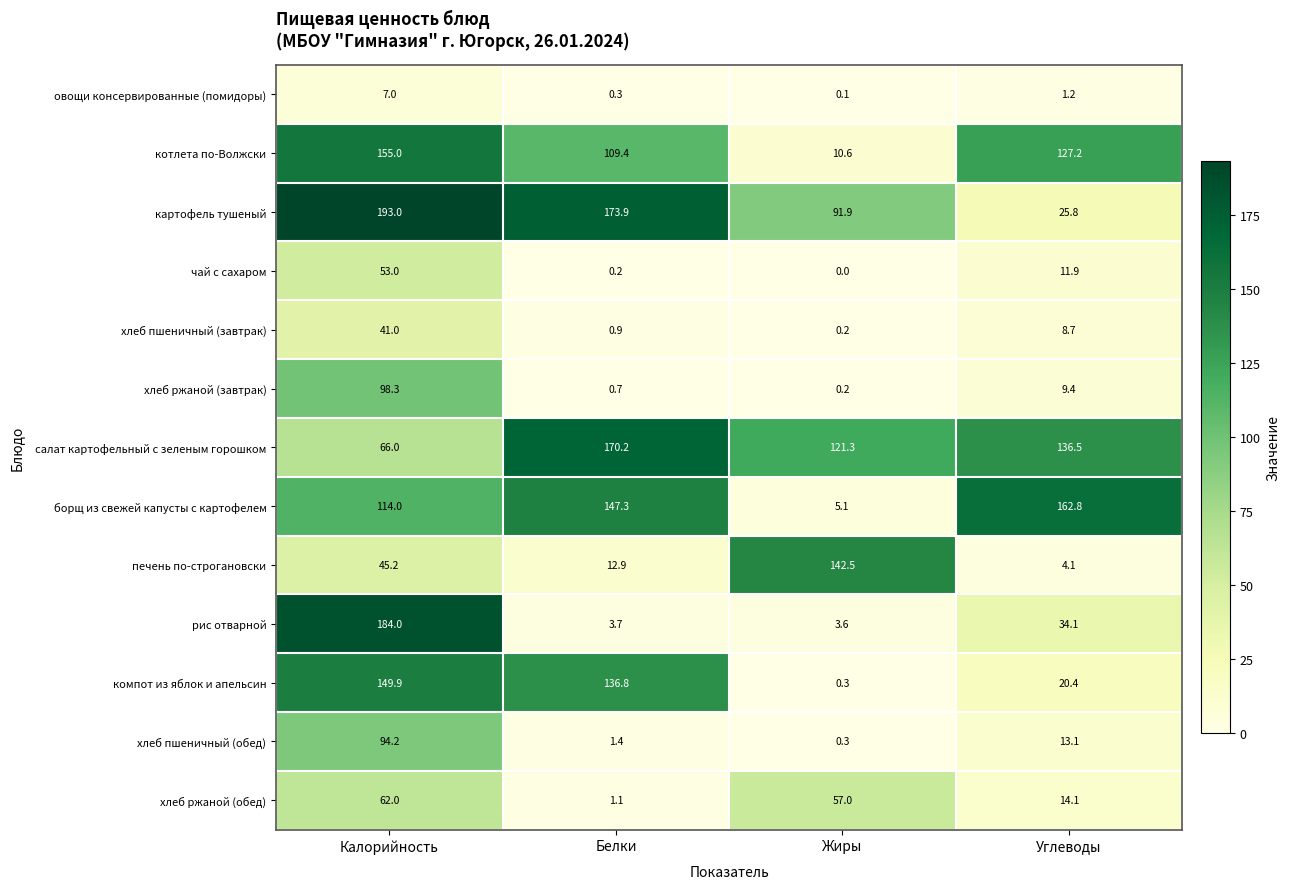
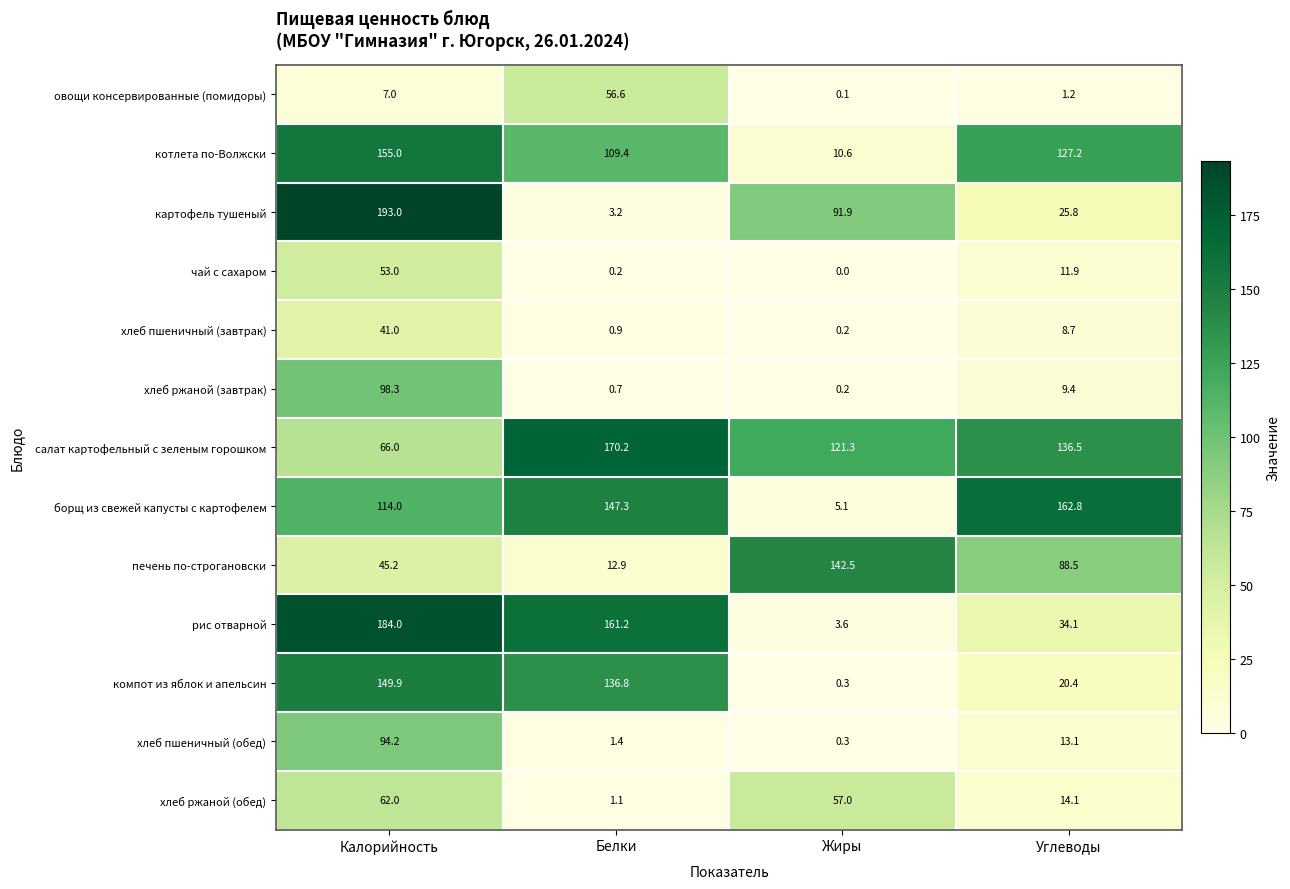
  {
    "овощи консервированные (помидоры)": {
      "Калорийность": 7.0,
-     "Белки": 0.3,
+     "Белки": 56.6,
      "Жиры": 0.1,
      "Углеводы": 1.2
    },
    "котлета по-Волжски": {
      "Калорийность": 155.0,
      "Белки": 109.4,
      "Жиры": 10.6,
      "Углеводы": 127.2
    },
    "картофель тушеный": {
      "Калорийность": 193.0,
-     "Белки": 173.9,
+     "Белки": 3.2,
      "Жиры": 91.9,
      "Углеводы": 25.8
    },
    "чай с сахаром": {
      "Калорийность": 53.0,
      "Белки": 0.2,
      "Жиры": 0.0,
      "Углеводы": 11.9
    },
    "хлеб пшеничный (завтрак)": {
      "Калорийность": 41.0,
      "Белки": 0.9,
      "Жиры": 0.2,
      "Углеводы": 8.7
    },
    "хлеб ржаной (завтрак)": {
      "Калорийность": 98.3,
      "Белки": 0.7,
      "Жиры": 0.2,
      "Углеводы": 9.4
    },
    "салат картофельный с зеленым горошком": {
      "Калорийность": 66.0,
      "Белки": 170.2,
      "Жиры": 121.3,
      "Углеводы": 136.5
    },
    "борщ из свежей капусты с картофелем": {
      "Калорийность": 114.0,
      "Белки": 147.3,
      "Жиры": 5.1,
      "Углеводы": 162.8
    },
    "печень по-строгановски": {
      "Калорийность": 45.2,
      "Белки": 12.9,
      "Жиры": 142.5,
-     "Углеводы": 4.1
+     "Углеводы": 88.5
    },
    "рис отварной": {
      "Калорийность": 184.0,
-     "Белки": 3.7,
+     "Белки": 161.2,
      "Жиры": 3.6,
      "Углеводы": 34.1
    },
    "компот из яблок и апельсин": {
      "Калорийность": 149.9,
      "Белки": 136.8,
      "Жиры": 0.3,
      "Углеводы": 20.4
    },
    "хлеб пшеничный (обед)": {
      "Калорийность": 94.2,
      "Белки": 1.4,
      "Жиры": 0.3,
      "Углеводы": 13.1
    },
    "хлеб ржаной (обед)": {
      "Калорийность": 62.0,
      "Белки": 1.1,
      "Жиры": 57.0,
      "Углеводы": 14.1
    }
  }
